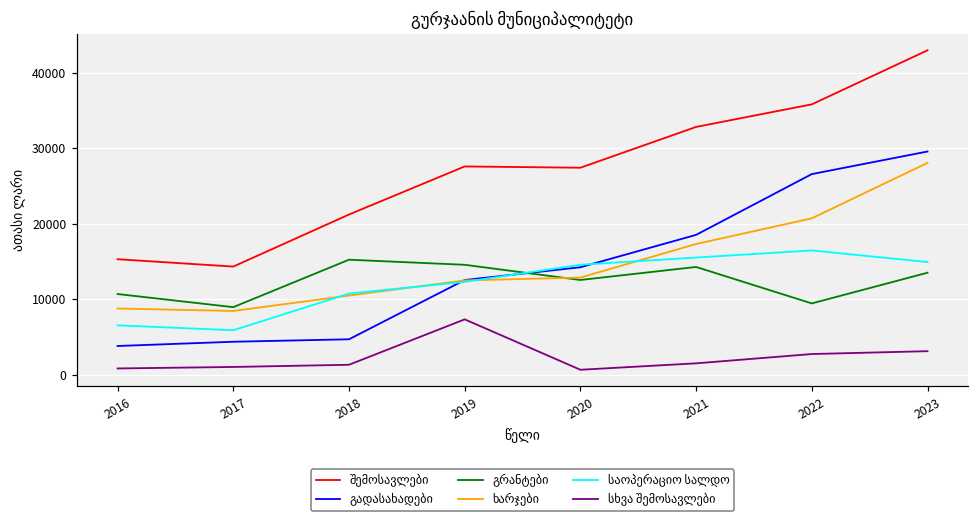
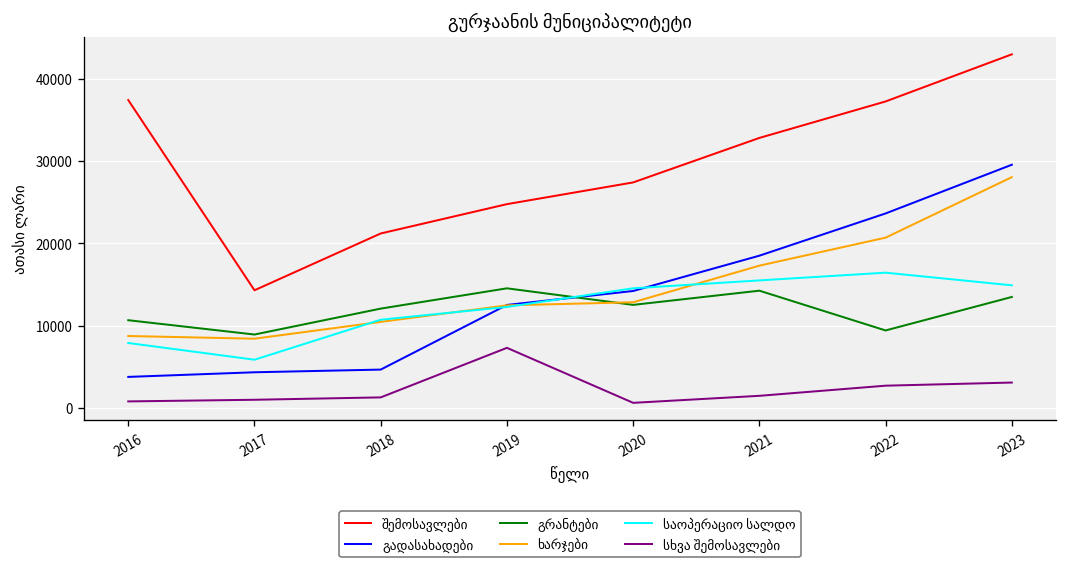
  {
    "შემოსავლები": {
-     "2016": 15000,
+     "2016": 37000,
      "2017": 14000,
      "2018": 21000,
-     "2019": 28000,
+     "2019": 25000,
      "2020": 27000,
      "2021": 33000,
-     "2022": 36000,
+     "2022": 37000,
      "2023": 43000
    },
    "გადასახადები": {
      "2016": 4000,
      "2017": 4000,
      "2018": 5000,
      "2021": 19000,
-     "2022": 27000,
+     "2022": 24000,
      "2023": 30000
    },
    "გრანტები": {
      "2016": 11000,
      "2017": 9000,
-     "2018": 15000,
+     "2018": 12000,
      "2019": 15000,
      "2021": 14000,
      "2022": 9000,
      "2023": 13000
    },
    "ხარჯები": {
      "2016": 9000,
      "2017": 8000,
      "2021": 17000,
      "2022": 21000,
      "2023": 28000
    },
    "საოპერაციო სალდო": {
-     "2016": 7000,
+     "2016": 8000,
      "2017": 6000,
      "2021": 16000,
      "2022": 16000,
      "2023": 15000
    },
    "სხვა შემოსავლები": {
      "2016": 1000,
      "2017": 1000,
      "2018": 1000,
      "2019": 7000,
      "2020": 1000,
      "2021": 1000,
      "2022": 3000,
      "2023": 3000
    }
  }
